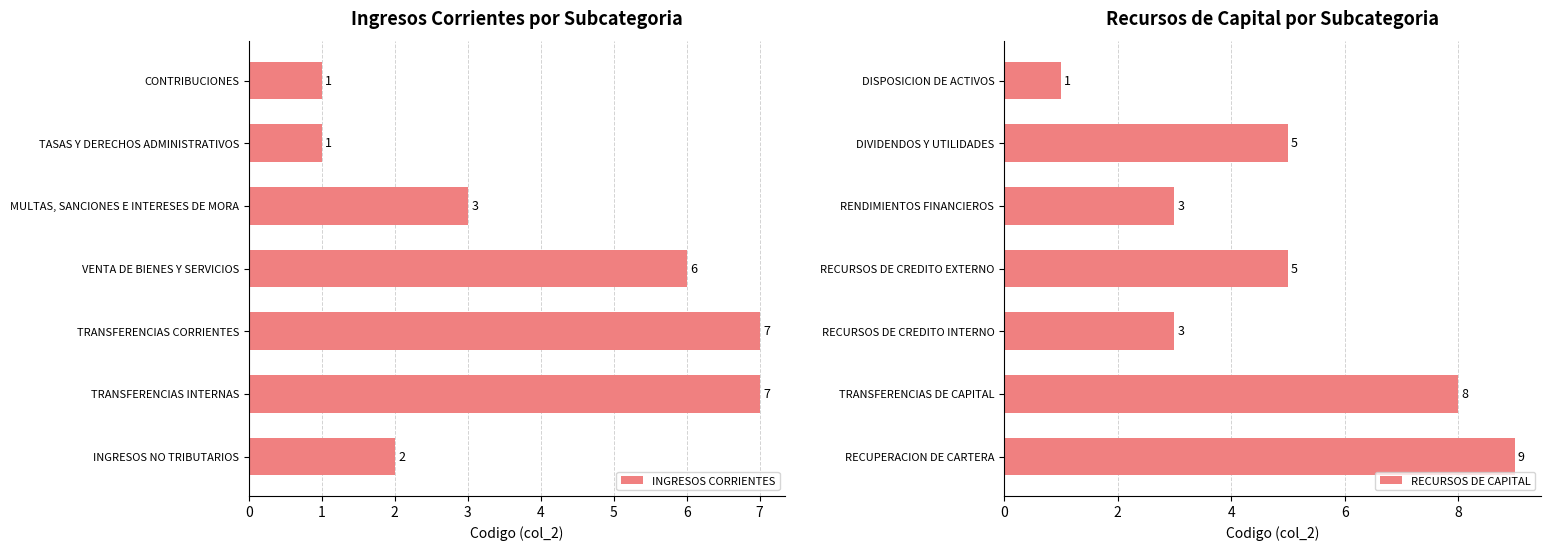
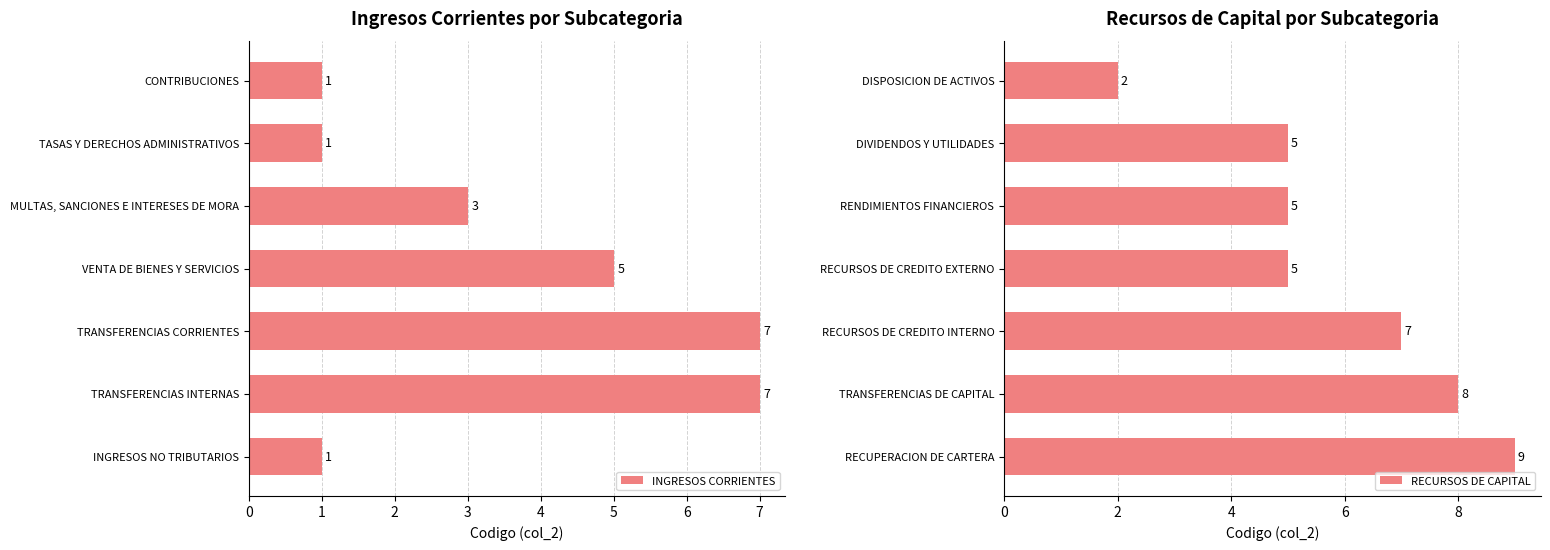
  {
    "Ingresos Corrientes por Subcategoria": {
      "CONTRIBUCIONES": 1,
      "TASAS Y DERECHOS ADMINISTRATIVOS": 1,
      "MULTAS, SANCIONES E INTERESES DE MORA": 3,
-     "VENTA DE BIENES Y SERVICIOS": 6,
+     "VENTA DE BIENES Y SERVICIOS": 5,
      "TRANSFERENCIAS CORRIENTES": 7,
      "TRANSFERENCIAS INTERNAS": 7,
-     "INGRESOS NO TRIBUTARIOS": 2
+     "INGRESOS NO TRIBUTARIOS": 1
    },
    "Recursos de Capital por Subcategoria": {
-     "DISPOSICION DE ACTIVOS": 1,
+     "DISPOSICION DE ACTIVOS": 2,
      "DIVIDENDOS Y UTILIDADES": 5,
-     "RENDIMIENTOS FINANCIEROS": 3,
+     "RENDIMIENTOS FINANCIEROS": 5,
      "RECURSOS DE CREDITO EXTERNO": 5,
-     "RECURSOS DE CREDITO INTERNO": 3,
+     "RECURSOS DE CREDITO INTERNO": 7,
      "TRANSFERENCIAS DE CAPITAL": 8,
      "RECUPERACION DE CARTERA": 9
    }
  }
